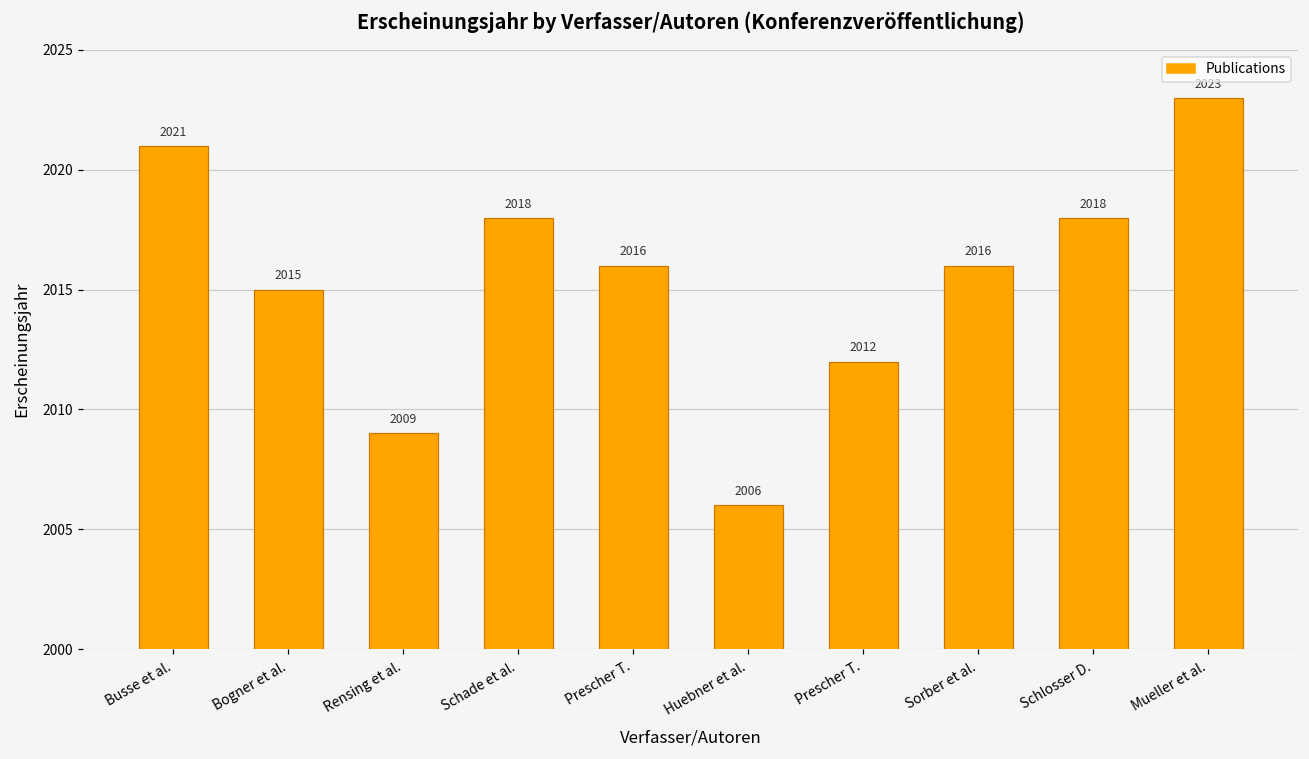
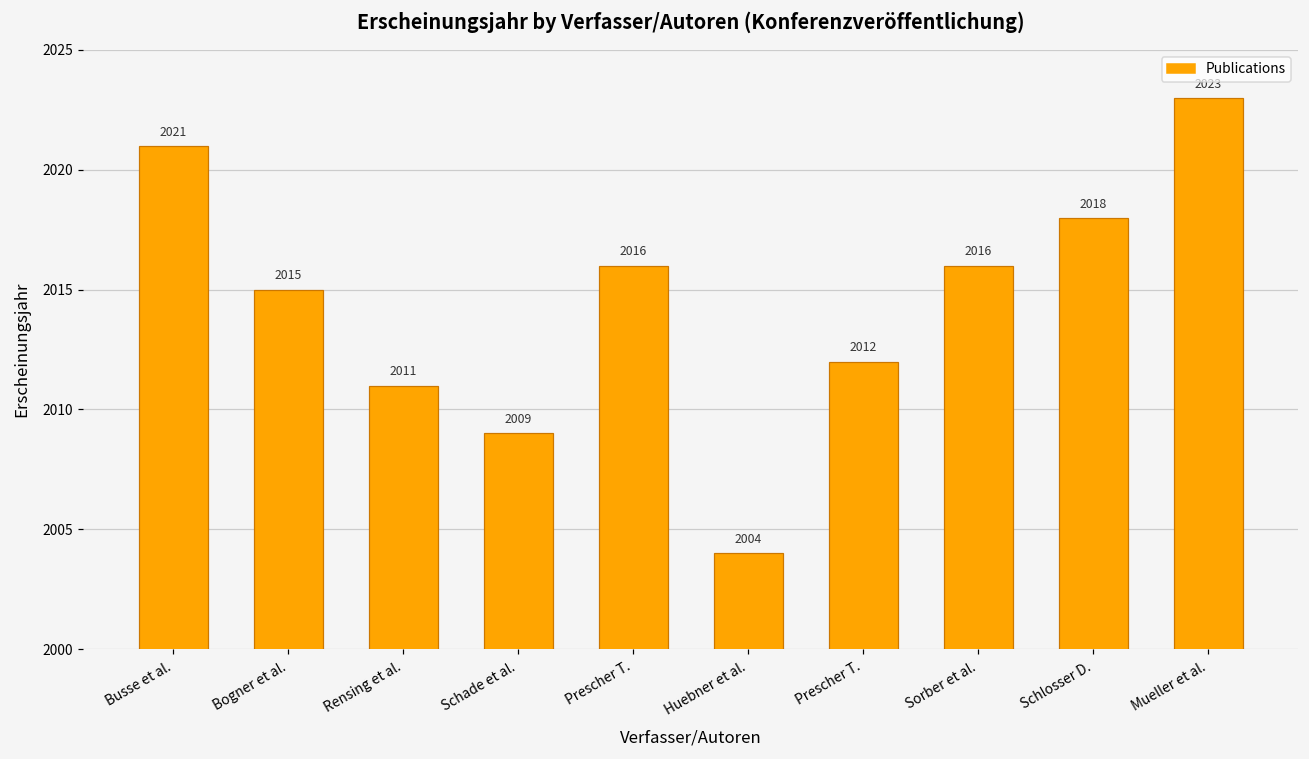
  {
    "Busse et al.": 2021,
    "Bogner et al.": 2015,
-   "Rensing et al.": 2009,
-   "Schade et al.": 2018,
-   "Huebner et al.": 2006,
+   "Rensing et al.": 2011,
+   "Schade et al.": 2009,
+   "Huebner et al.": 2004,
    "Sorber et al.": 2016,
    "Schlosser D.": 2018
  }
